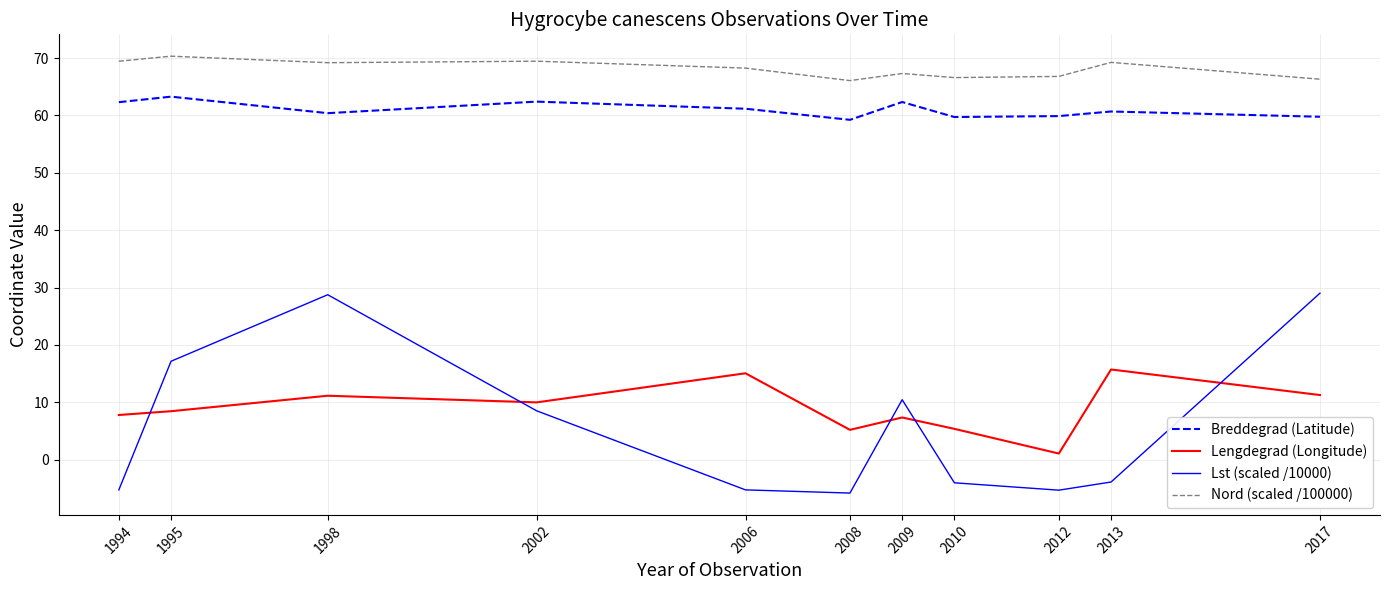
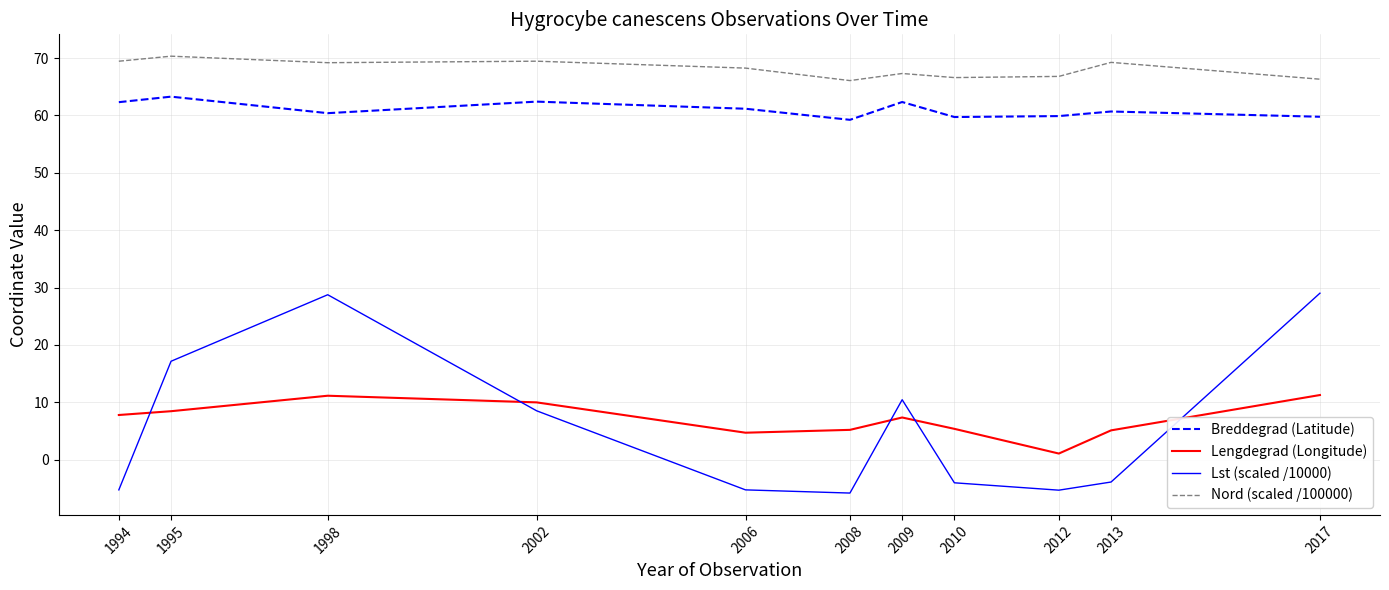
  {
    "Lengdegrad (Longitude)": {
      "1994": 8,
      "1995": 8,
      "1998": 11,
      "2002": 10,
-     "2006": 15,
+     "2006": 5,
      "2008": 5,
      "2009": 7,
      "2010": 5,
      "2012": 1,
-     "2013": 16,
+     "2013": 5,
      "2017": 11
    },
    "Nord (scaled /100000)": {
      "1994": 69,
      "1995": 70,
      "1998": 69,
      "2002": 69,
      "2006": 68,
      "2008": 66,
      "2009": 67,
      "2010": 67,
      "2012": 67,
      "2013": 69,
      "2017": 66
    }
  }
